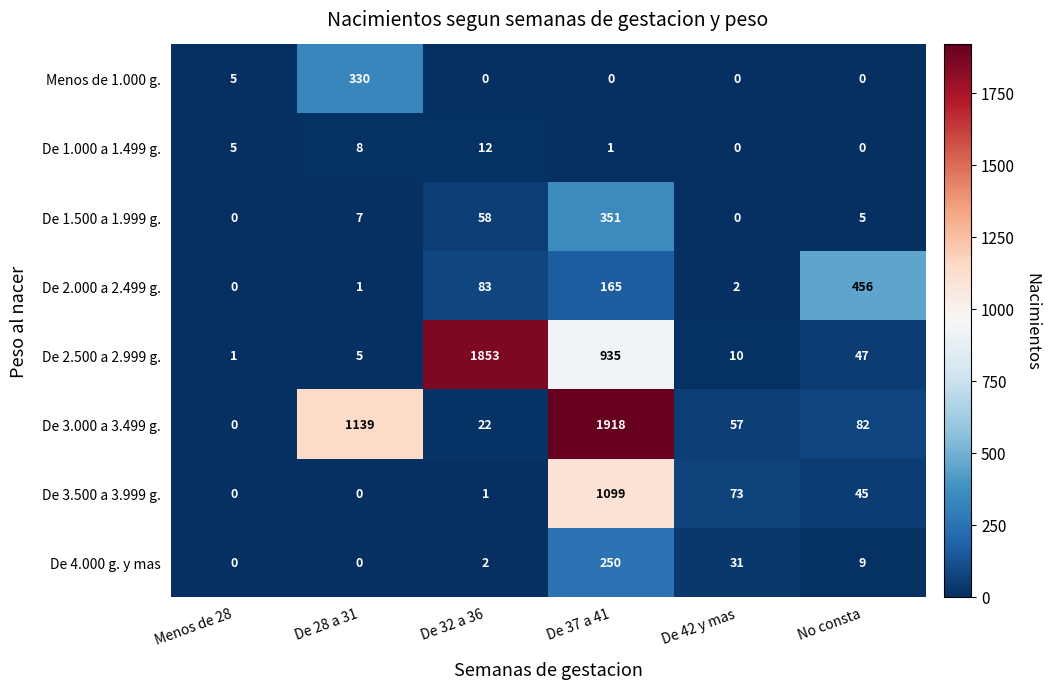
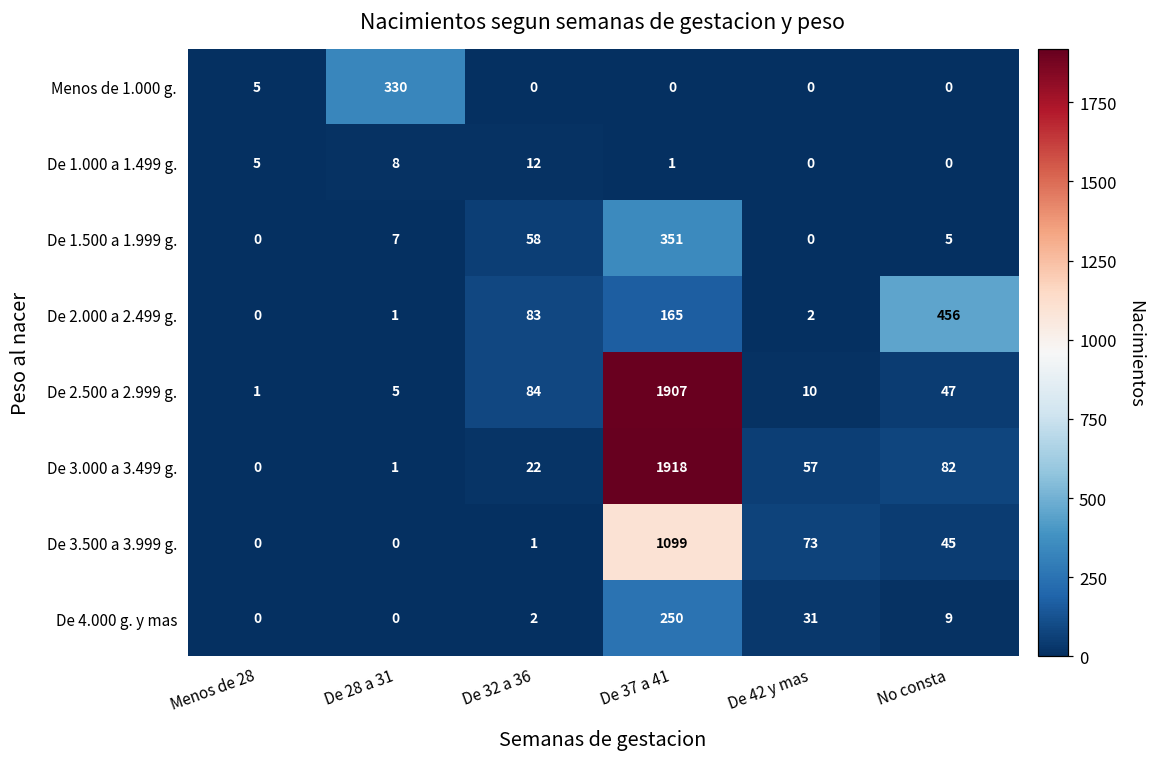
  {
    "Menos de 1.000 g.": {
      "Menos de 28": 5,
      "De 28 a 31": 330,
      "De 32 a 36": 0,
      "De 37 a 41": 0,
      "De 42 y mas": 0,
      "No consta": 0
    },
    "De 1.000 a 1.499 g.": {
      "Menos de 28": 5,
      "De 28 a 31": 8,
      "De 32 a 36": 12,
      "De 37 a 41": 1,
      "De 42 y mas": 0,
      "No consta": 0
    },
    "De 1.500 a 1.999 g.": {
      "Menos de 28": 0,
      "De 28 a 31": 7,
      "De 32 a 36": 58,
      "De 37 a 41": 351,
      "De 42 y mas": 0,
      "No consta": 5
    },
    "De 2.000 a 2.499 g.": {
      "Menos de 28": 0,
      "De 28 a 31": 1,
      "De 32 a 36": 83,
      "De 37 a 41": 165,
      "De 42 y mas": 2,
      "No consta": 456
    },
    "De 2.500 a 2.999 g.": {
      "Menos de 28": 1,
      "De 28 a 31": 5,
-     "De 32 a 36": 1853,
-     "De 37 a 41": 935,
+     "De 32 a 36": 84,
+     "De 37 a 41": 1907,
      "De 42 y mas": 10,
      "No consta": 47
    },
    "De 3.000 a 3.499 g.": {
      "Menos de 28": 0,
-     "De 28 a 31": 1139,
+     "De 28 a 31": 1,
      "De 32 a 36": 22,
      "De 37 a 41": 1918,
      "De 42 y mas": 57,
      "No consta": 82
    },
    "De 3.500 a 3.999 g.": {
      "Menos de 28": 0,
      "De 28 a 31": 0,
      "De 32 a 36": 1,
      "De 37 a 41": 1099,
      "De 42 y mas": 73,
      "No consta": 45
    },
    "De 4.000 g. y mas": {
      "Menos de 28": 0,
      "De 28 a 31": 0,
      "De 32 a 36": 2,
      "De 37 a 41": 250,
      "De 42 y mas": 31,
      "No consta": 9
    }
  }
